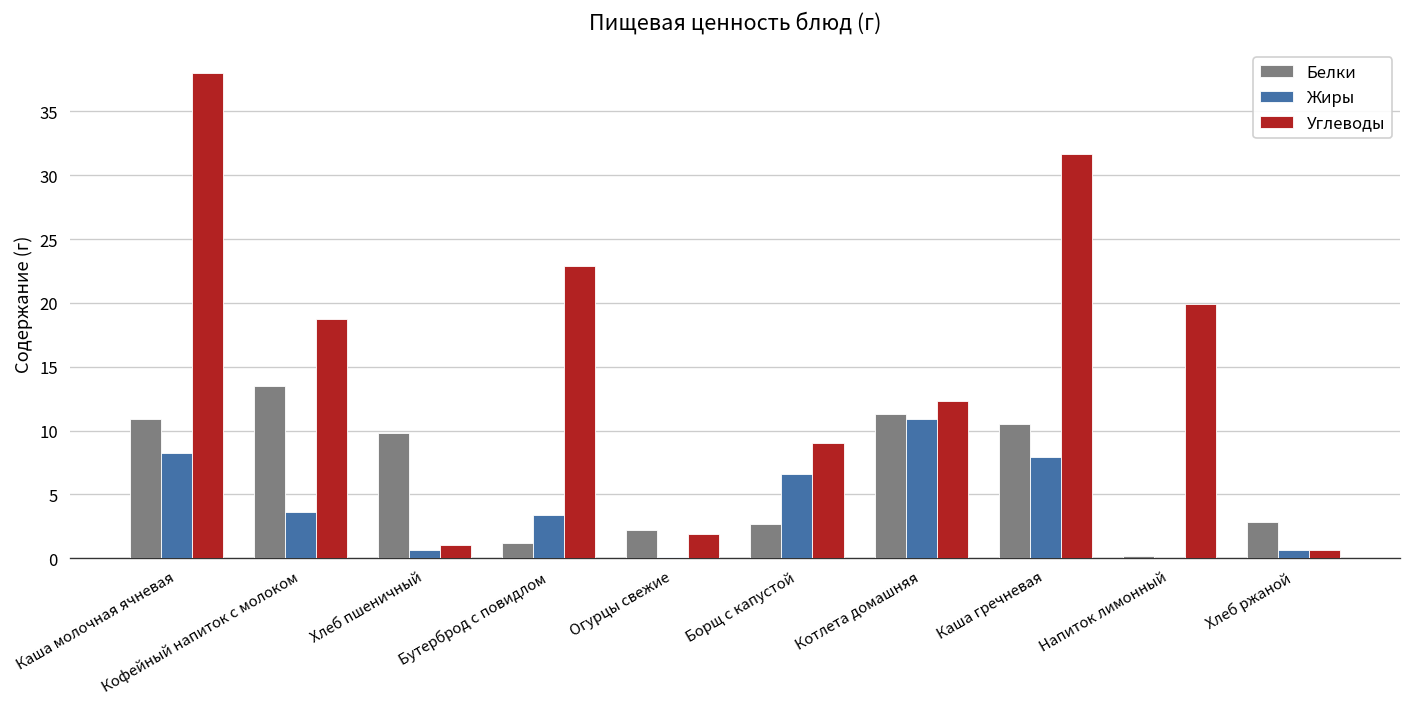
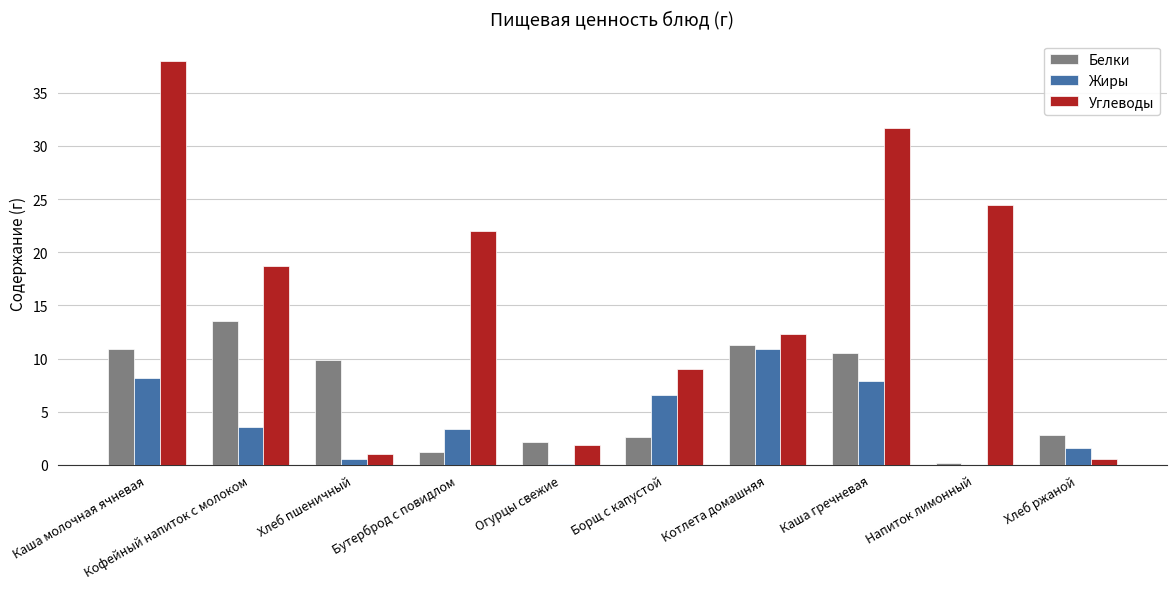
  {
    "Белки": {
      "Каша молочная ячневая": 10.9,
      "Кофейный напиток с молоком": 13.5,
      "Хлеб пшеничный": 9.8,
      "Бутерброд с повидлом": 1.2,
      "Огурцы свежие": 2.2,
      "Борщ с капустой": 2.6,
      "Котлета домашняя": 11.3,
      "Каша гречневая": 10.5,
      "Хлеб ржаной": 2.8
    },
    "Жиры": {
      "Каша молочная ячневая": 8.2,
      "Кофейный напиток с молоком": 3.6,
      "Хлеб пшеничный": 0.6,
      "Бутерброд с повидлом": 3.4,
      "Борщ с капустой": 6.6,
      "Котлета домашняя": 10.9,
      "Каша гречневая": 7.9,
-     "Хлеб ржаной": 0.6
+     "Хлеб ржаной": 1.6
    },
    "Углеводы": {
      "Каша молочная ячневая": 38.0,
      "Кофейный напиток с молоком": 18.7,
      "Хлеб пшеничный": 1.0,
-     "Бутерброд с повидлом": 22.9,
+     "Бутерброд с повидлом": 22.0,
      "Огурцы свежие": 1.9,
      "Борщ с капустой": 9.0,
      "Котлета домашняя": 12.3,
      "Каша гречневая": 31.7,
-     "Напиток лимонный": 20.0,
+     "Напиток лимонный": 24.4,
      "Хлеб ржаной": 0.6
    }
  }
